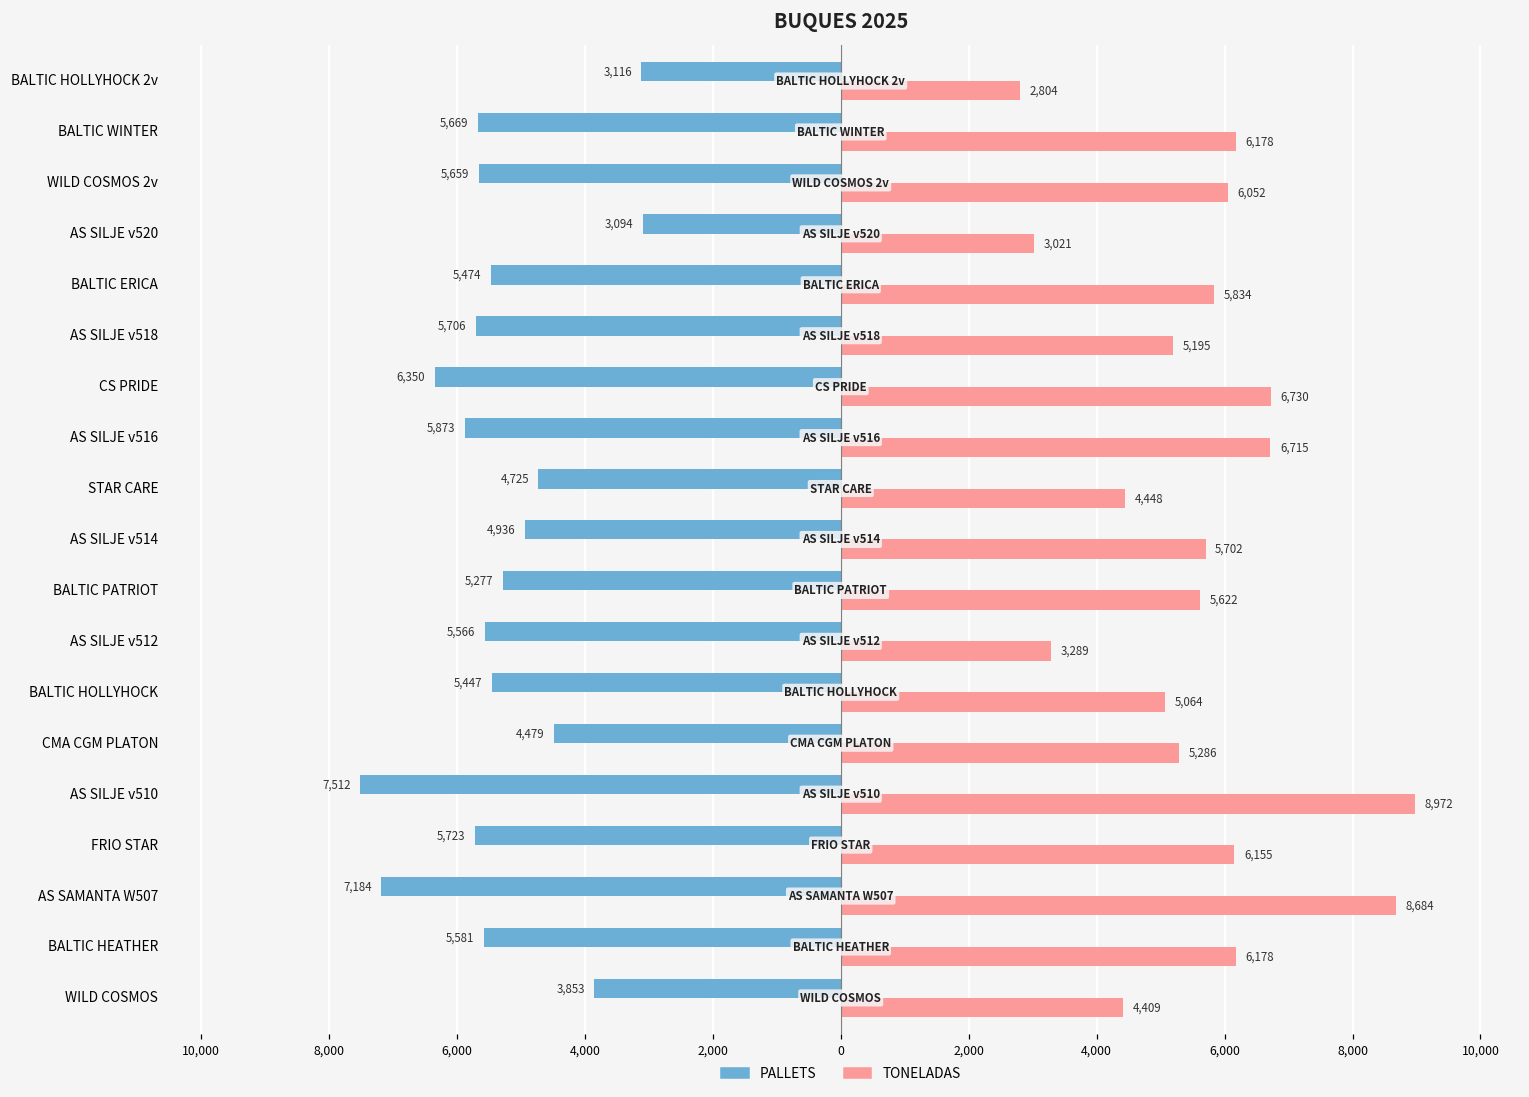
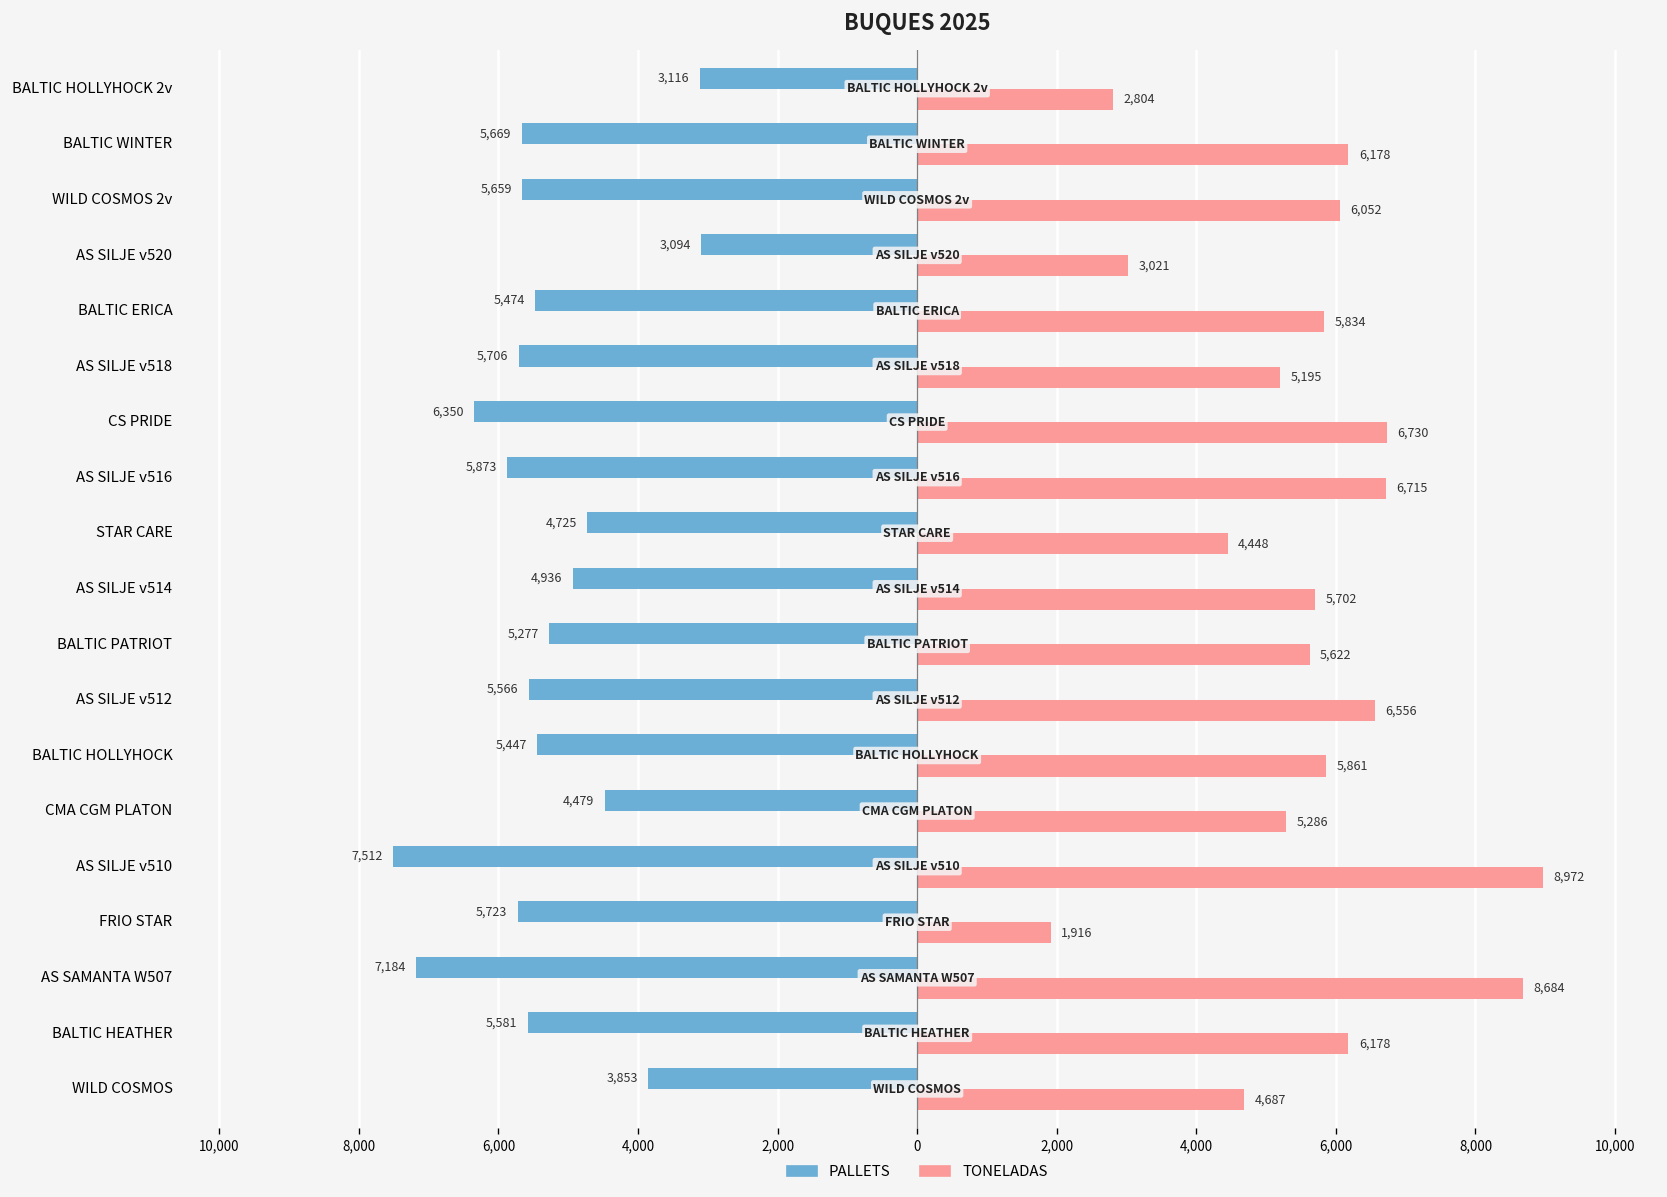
  {
    "TONELADAS": {
      "BALTIC HOLLYHOCK 2v": "2,804",
      "BALTIC WINTER": "6,178",
      "WILD COSMOS 2v": "6,052",
      "AS SILJE v520": "3,021",
      "BALTIC ERICA": "5,834",
      "AS SILJE v518": "5,195",
      "CS PRIDE": "6,730",
      "AS SILJE v516": "6,715",
      "STAR CARE": "4,448",
      "AS SILJE v514": "5,702",
      "BALTIC PATRIOT": "5,622",
-     "AS SILJE v512": "3,289",
-     "BALTIC HOLLYHOCK": "5,064",
+     "AS SILJE v512": "6,556",
+     "BALTIC HOLLYHOCK": "5,861",
      "CMA CGM PLATON": "5,286",
      "AS SILJE v510": "8,972",
-     "FRIO STAR": "6,155",
+     "FRIO STAR": "1,916",
      "AS SAMANTA W507": "8,684",
      "BALTIC HEATHER": "6,178",
-     "WILD COSMOS": "4,409"
+     "WILD COSMOS": "4,687"
    }
  }
